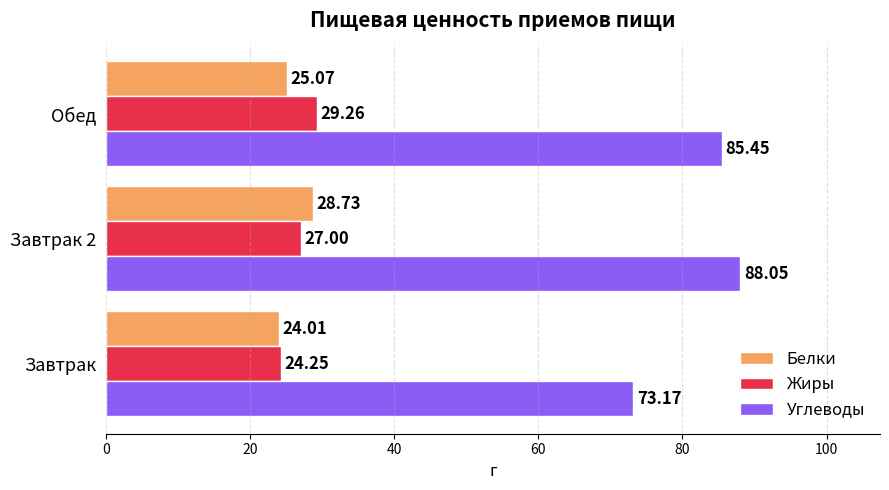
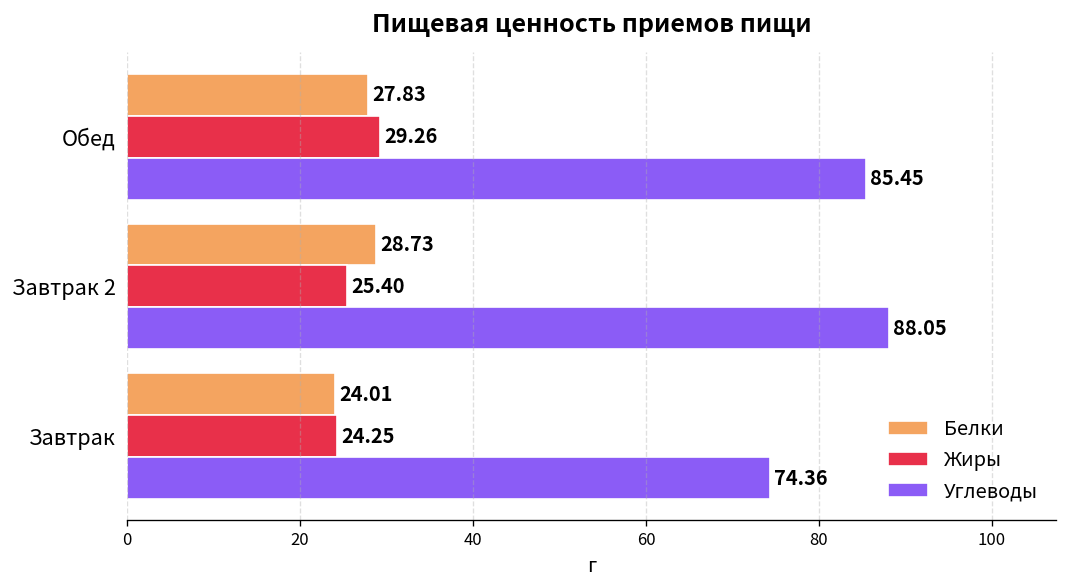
  {
    "Белки": {
-     "Обед": 25.07,
+     "Обед": 27.83,
      "Завтрак 2": 28.73,
      "Завтрак": 24.01
    },
    "Жиры": {
      "Обед": 29.26,
-     "Завтрак 2": 27.00,
+     "Завтрак 2": 25.40,
      "Завтрак": 24.25
    },
    "Углеводы": {
      "Обед": 85.45,
      "Завтрак 2": 88.05,
-     "Завтрак": 73.17
+     "Завтрак": 74.36
    }
  }
